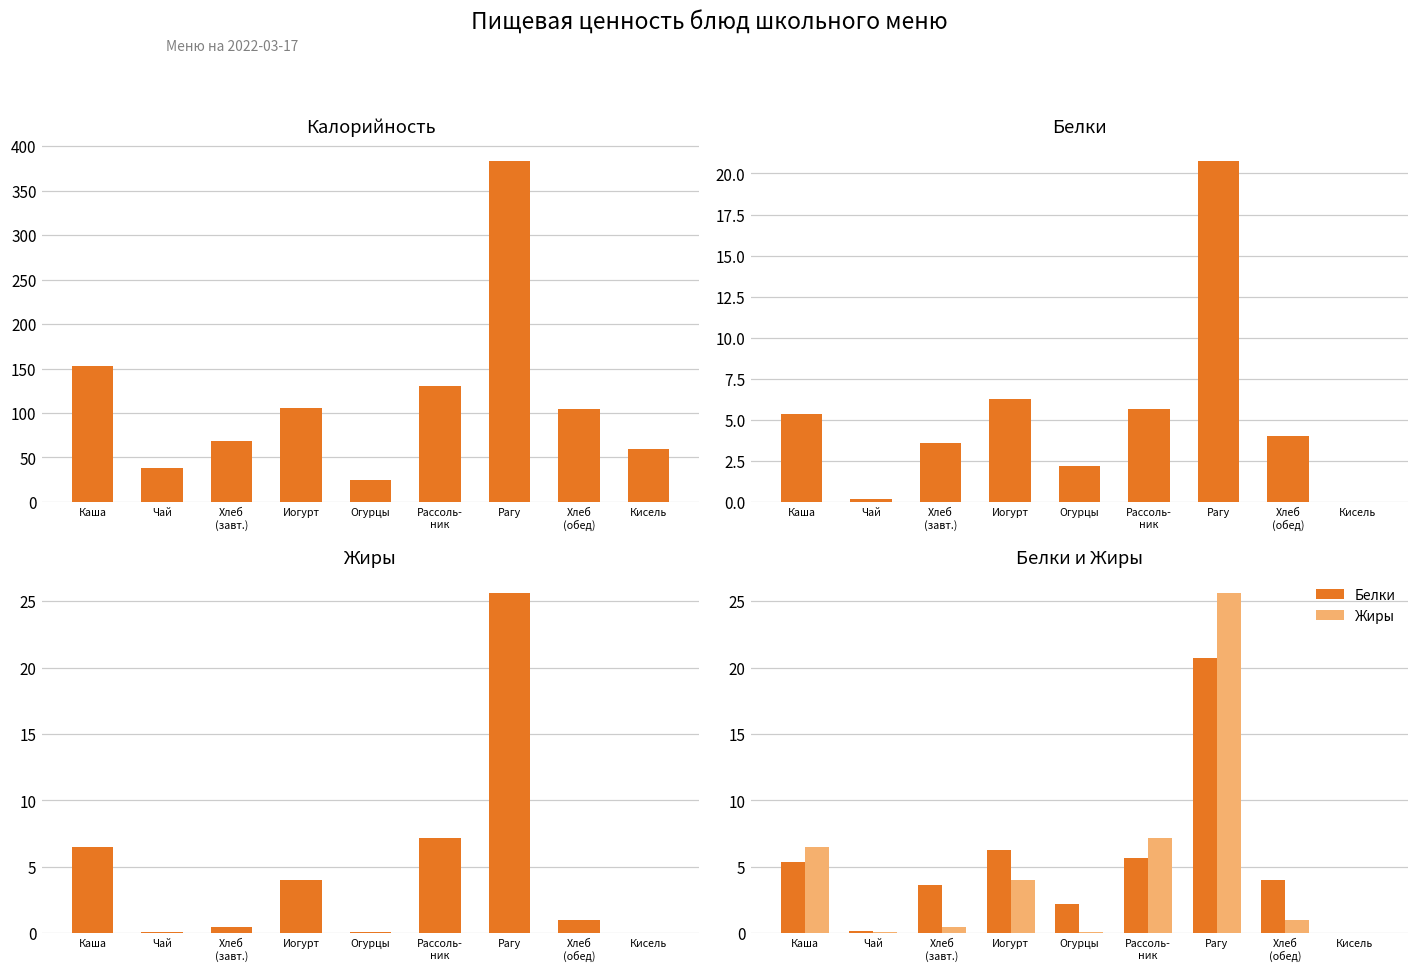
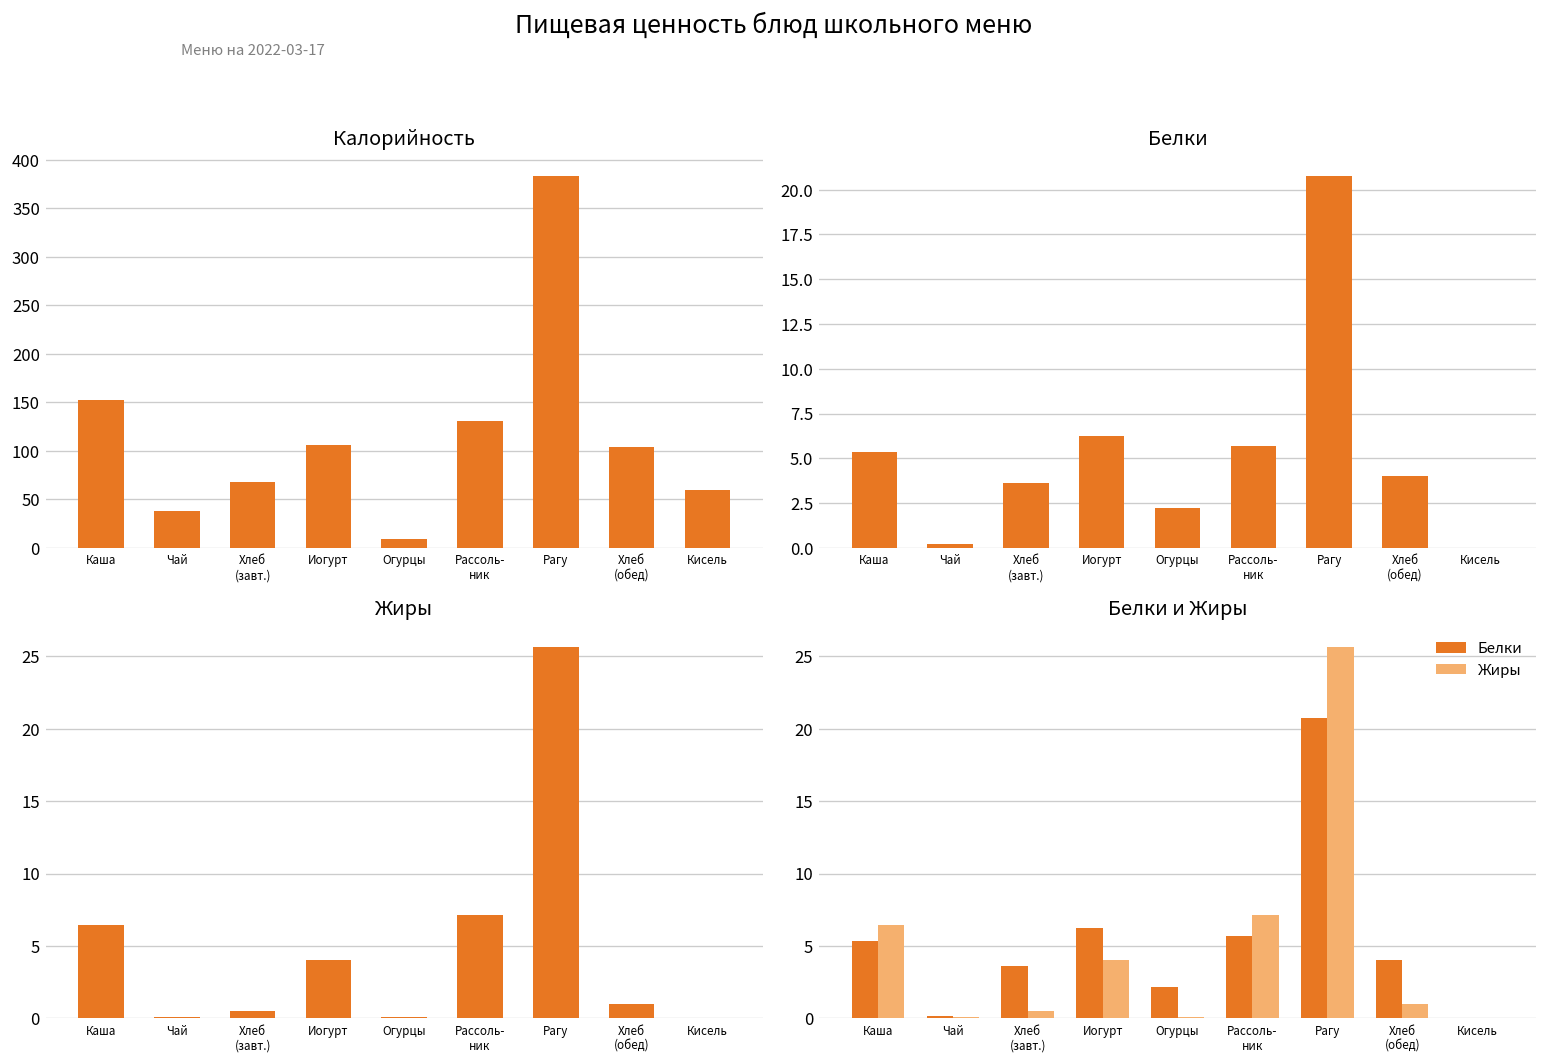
  {
    "Калорийность": {
      "Каша": 150,
      "Чай": 40,
      "Хлеб (завт.)": 70,
      "Иогурт": 110,
-     "Огурцы": 20,
+     "Огурцы": 10,
      "Рассоль- ник": 130,
      "Рагу": 380,
      "Хлеб (обед)": 100,
      "Кисель": 60
    },
    "Белки": {
      "Каша": 5.4,
      "Чай": 0.2,
      "Хлеб (завт.)": 3.6,
      "Иогурт": 6.3,
      "Огурцы": 2.2,
      "Рассоль- ник": 5.7,
      "Рагу": 20.7,
      "Хлеб (обед)": 4.0,
      "Кисель": 0.0
    },
    "Жиры": {
      "Каша": 6.5,
      "Хлеб (завт.)": 0.5,
      "Иогурт": 4.0,
      "Рассоль- ник": 7.2,
      "Рагу": 25.6,
      "Хлеб (обед)": 1.0,
      "Кисель": 0.0
    },
    "Белки и Жиры": {
      "Белки": {
        "Каша": 5.4,
        "Хлеб (завт.)": 3.6,
        "Иогурт": 6.3,
        "Огурцы": 2.2,
        "Рассоль- ник": 5.7,
        "Рагу": 20.7,
        "Хлеб (обед)": 4.0,
        "Кисель": 0.0
      },
      "Жиры": {
        "Каша": 6.5,
        "Хлеб (завт.)": 0.5,
        "Иогурт": 4.0,
        "Рассоль- ник": 7.2,
        "Рагу": 25.6,
        "Хлеб (обед)": 1.0,
        "Кисель": 0.0
      }
    }
  }
